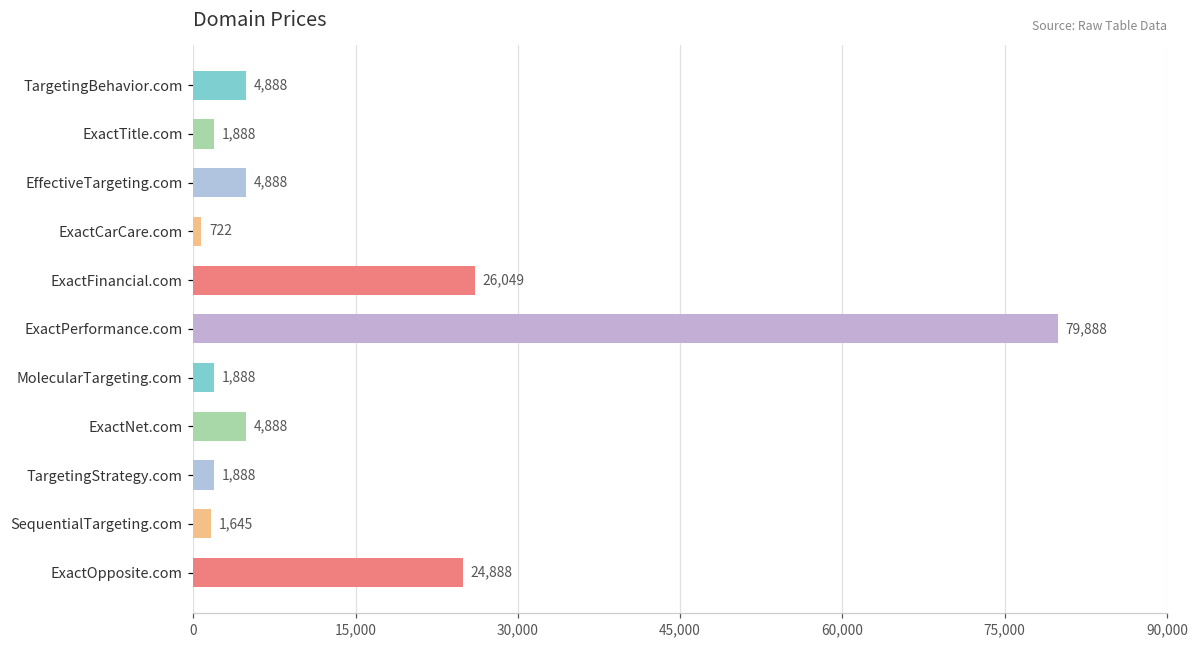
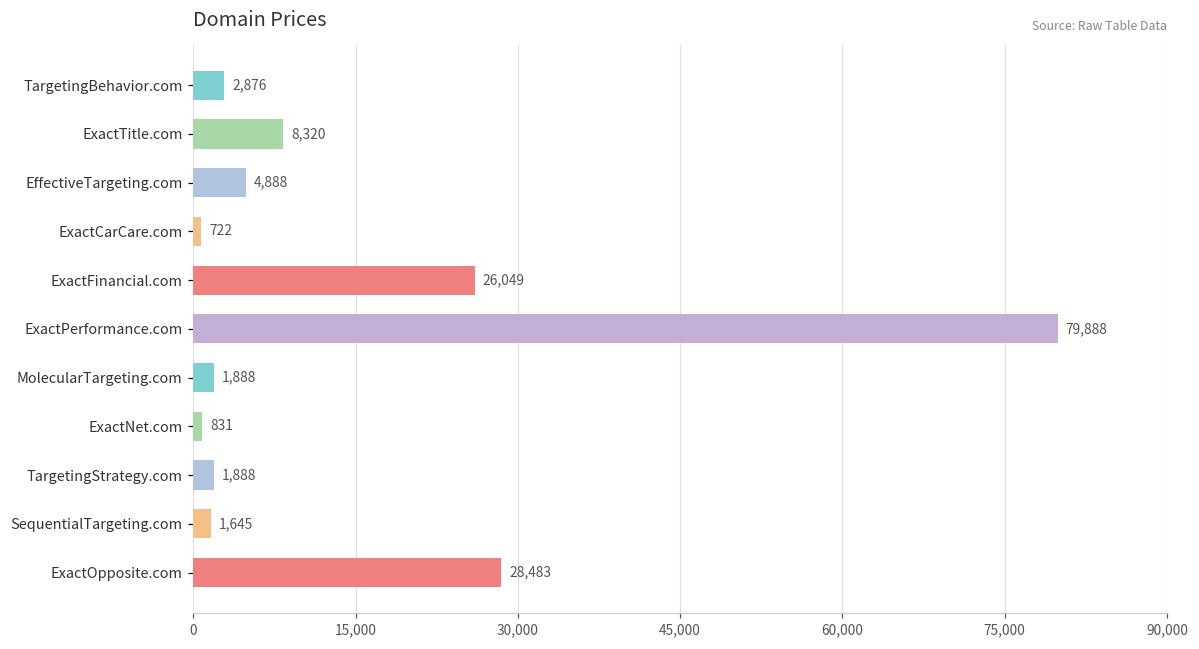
  {
-   "TargetingBehavior.com": "4,888",
-   "ExactTitle.com": "1,888",
+   "TargetingBehavior.com": "2,876",
+   "ExactTitle.com": "8,320",
    "EffectiveTargeting.com": "4,888",
    "ExactCarCare.com": "722",
    "ExactFinancial.com": "26,049",
    "ExactPerformance.com": "79,888",
    "MolecularTargeting.com": "1,888",
-   "ExactNet.com": "4,888",
+   "ExactNet.com": "831",
    "TargetingStrategy.com": "1,888",
    "SequentialTargeting.com": "1,645",
-   "ExactOpposite.com": "24,888"
+   "ExactOpposite.com": "28,483"
  }
